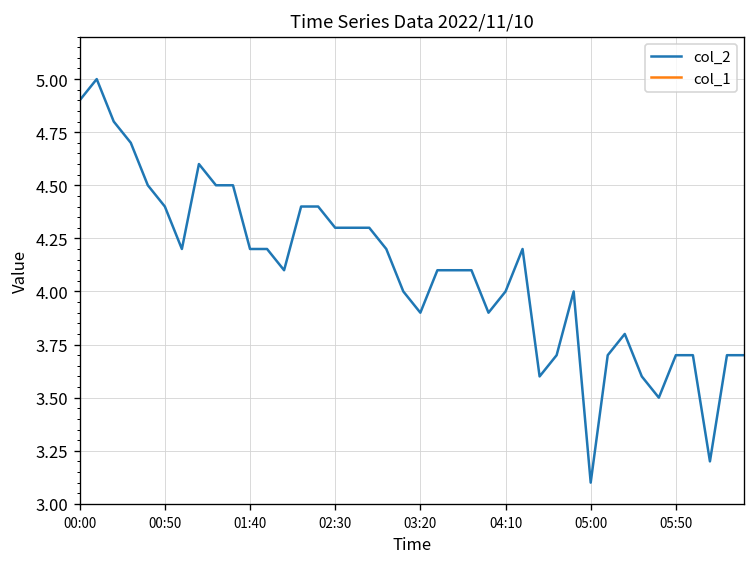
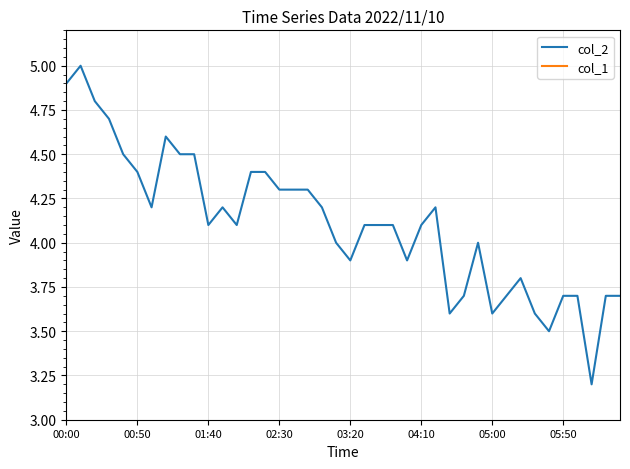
  {
    "col_2": {
      "00:00": 4.9,
      "00:50": 4.4,
-     "01:40": 4.2,
+     "01:40": 4.1,
      "02:30": 4.3,
      "03:20": 3.9,
-     "04:10": 4.0,
-     "05:00": 3.1,
+     "04:10": 4.1,
+     "05:00": 3.6,
      "05:50": 3.7
    }
  }
